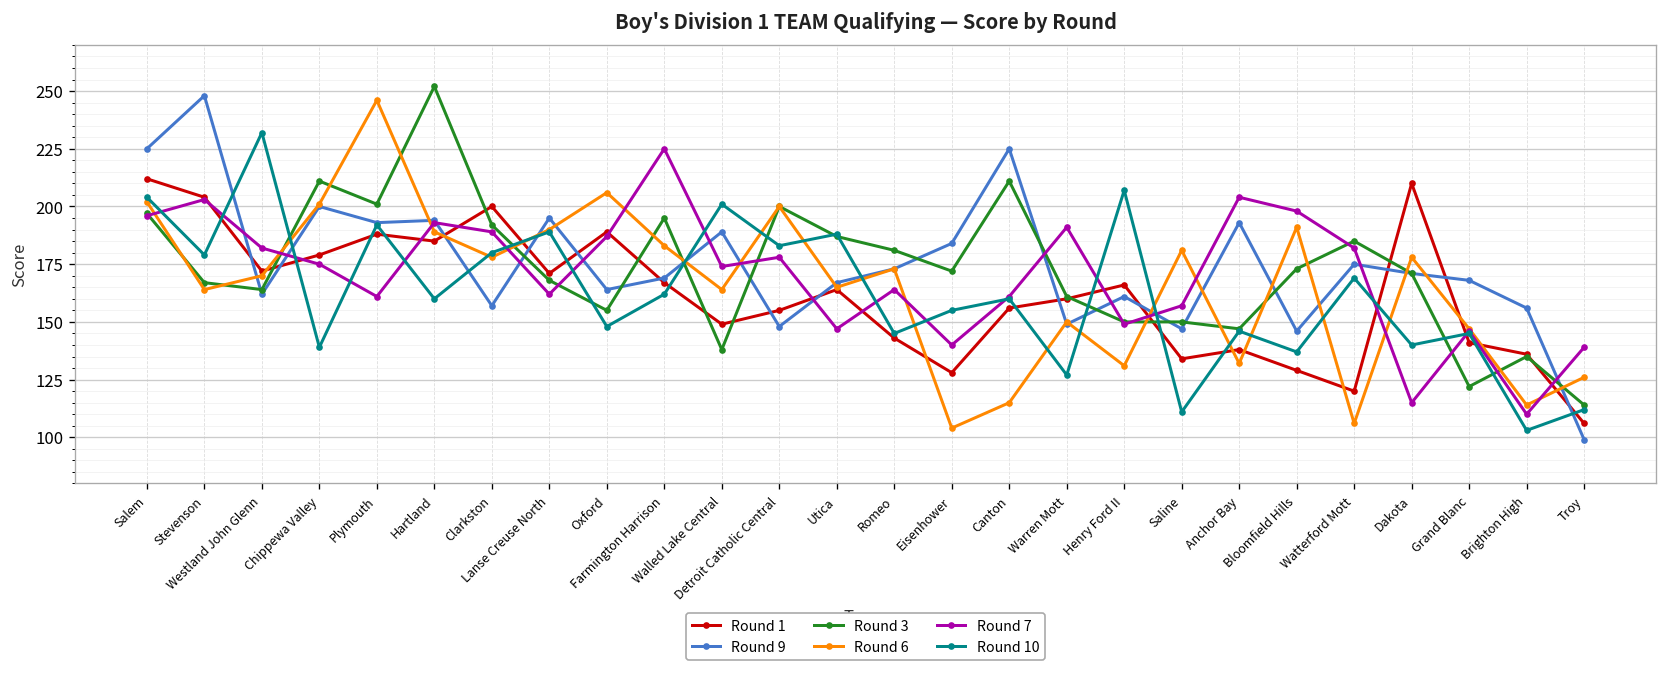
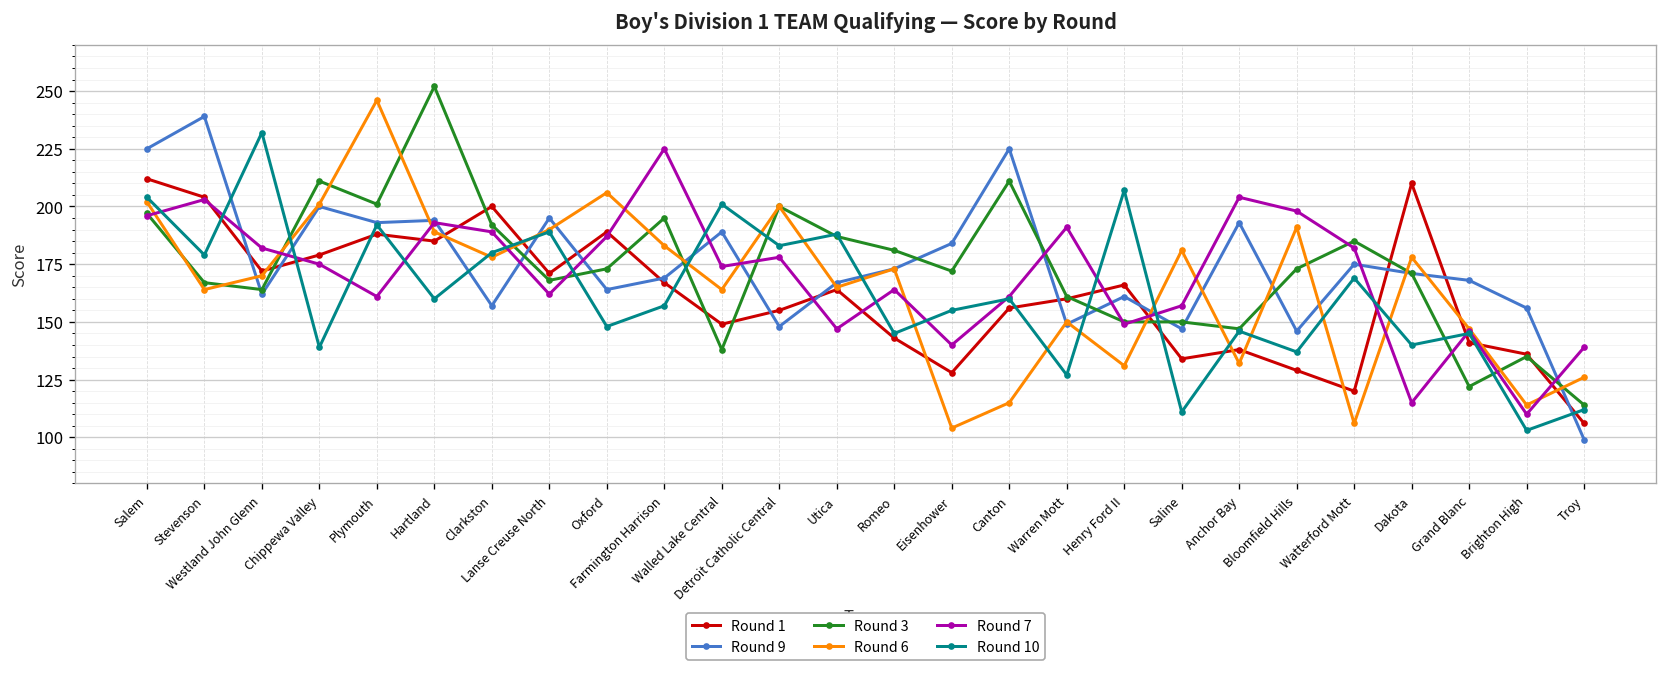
  {
    "Round 1": {
      "Salem": 212,
      "Westland John Glenn": 172,
      "Chippewa Valley": 179,
      "Plymouth": 188,
      "Hartland": 185,
      "Clarkston": 200,
      "Lanse Creuse North": 171,
      "Oxford": 189,
      "Farmington Harrison": 167,
      "Walled Lake Central": 149,
      "Detroit Catholic Central": 155,
      "Romeo": 143,
      "Eisenhower": 128,
      "Canton": 156,
      "Henry Ford II": 166,
      "Saline": 134,
      "Anchor Bay": 138,
      "Bloomfield Hills": 129,
      "Watterford Mott": 120,
      "Dakota": 210,
      "Grand Blanc": 141,
      "Troy": 106
    },
    "Round 9": {
      "Salem": 225,
-     "Stevenson": 248,
+     "Stevenson": 239,
      "Westland John Glenn": 162,
      "Clarkston": 157,
      "Lanse Creuse North": 195,
      "Oxford": 164,
      "Farmington Harrison": 169,
      "Walled Lake Central": 189,
      "Detroit Catholic Central": 148,
      "Utica": 167,
      "Eisenhower": 184,
      "Canton": 225,
      "Henry Ford II": 161,
      "Saline": 147,
      "Anchor Bay": 193,
      "Bloomfield Hills": 146,
      "Watterford Mott": 175,
      "Grand Blanc": 168,
      "Brighton High": 156,
      "Troy": 99
    },
    "Round 3": {
      "Stevenson": 167,
      "Westland John Glenn": 164,
      "Chippewa Valley": 211,
      "Plymouth": 201,
      "Hartland": 252,
      "Clarkston": 192,
      "Lanse Creuse North": 168,
-     "Oxford": 155,
+     "Oxford": 173,
      "Farmington Harrison": 195,
      "Walled Lake Central": 138,
      "Romeo": 181,
      "Eisenhower": 172,
      "Canton": 211,
      "Saline": 150,
      "Bloomfield Hills": 173,
      "Watterford Mott": 185,
      "Grand Blanc": 122,
      "Troy": 114
    },
    "Round 6": {
      "Salem": 202,
      "Stevenson": 164,
      "Westland John Glenn": 170,
      "Plymouth": 246,
      "Hartland": 189,
      "Clarkston": 178,
      "Oxford": 206,
      "Farmington Harrison": 183,
      "Walled Lake Central": 164,
      "Eisenhower": 104,
      "Canton": 115,
      "Henry Ford II": 131,
      "Saline": 181,
      "Anchor Bay": 132,
      "Bloomfield Hills": 191,
      "Watterford Mott": 106,
      "Dakota": 178,
      "Brighton High": 114,
      "Troy": 126
    },
    "Round 7": {
      "Westland John Glenn": 182,
      "Chippewa Valley": 175,
      "Plymouth": 161,
      "Clarkston": 189,
      "Lanse Creuse North": 162,
      "Oxford": 187,
      "Farmington Harrison": 225,
      "Walled Lake Central": 174,
      "Detroit Catholic Central": 178,
      "Utica": 147,
      "Romeo": 164,
      "Eisenhower": 140,
      "Warren Mott": 191,
      "Saline": 157,
      "Anchor Bay": 204,
      "Bloomfield Hills": 198,
      "Watterford Mott": 182,
      "Dakota": 115,
      "Brighton High": 110,
      "Troy": 139
    },
    "Round 10": {
      "Salem": 204,
      "Stevenson": 179,
      "Westland John Glenn": 232,
      "Chippewa Valley": 139,
      "Hartland": 160,
      "Clarkston": 180,
      "Oxford": 148,
-     "Farmington Harrison": 162,
+     "Farmington Harrison": 157,
      "Walled Lake Central": 201,
      "Detroit Catholic Central": 183,
      "Romeo": 145,
      "Eisenhower": 155,
      "Warren Mott": 127,
      "Henry Ford II": 207,
      "Saline": 111,
      "Bloomfield Hills": 137,
      "Watterford Mott": 169,
      "Dakota": 140,
      "Brighton High": 103,
      "Troy": 112
    }
  }
